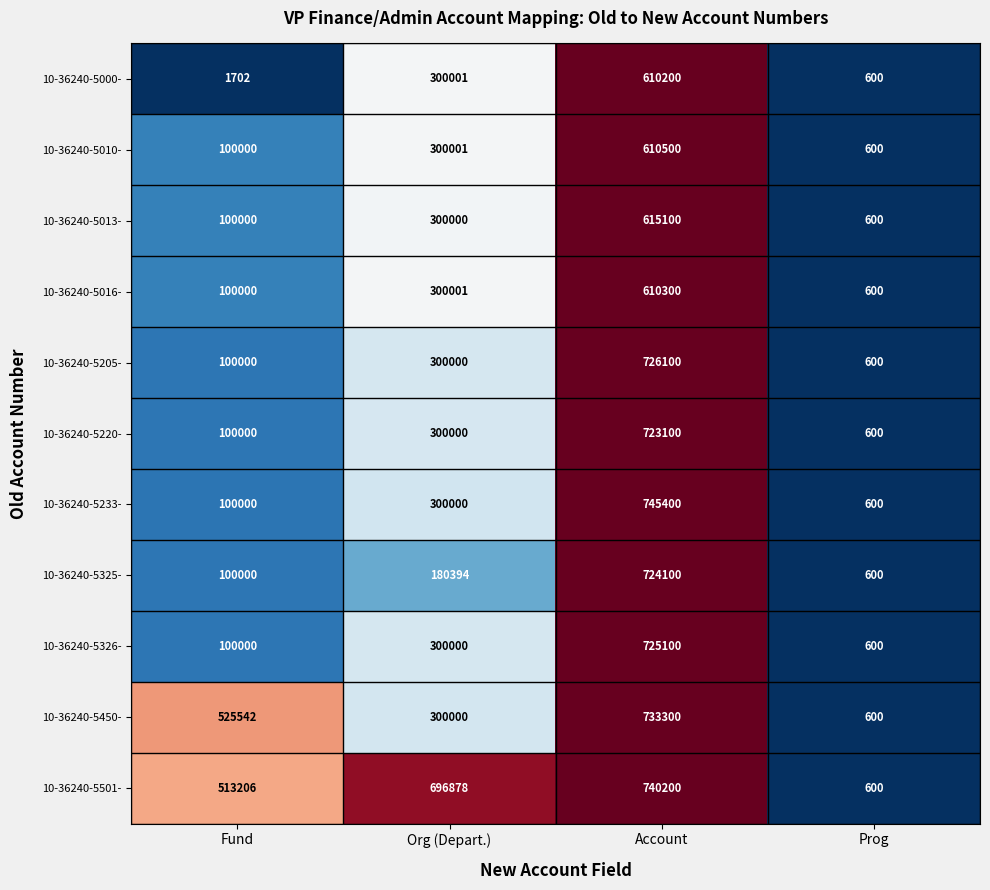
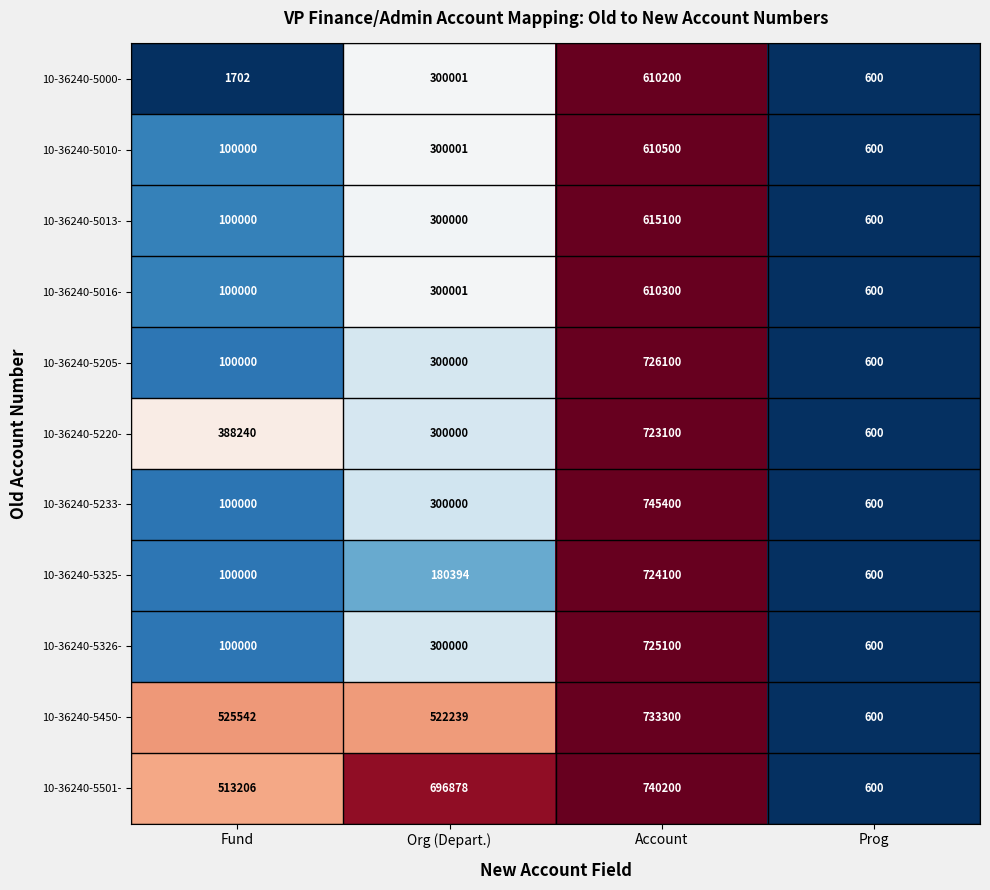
  {
    "10-36240-5000-": {
      "Fund": 1702,
      "Org (Depart.)": 300001,
      "Account": 610200,
      "Prog": 600
    },
    "10-36240-5010-": {
      "Fund": 100000,
      "Org (Depart.)": 300001,
      "Account": 610500,
      "Prog": 600
    },
    "10-36240-5013-": {
      "Fund": 100000,
      "Org (Depart.)": 300000,
      "Account": 615100,
      "Prog": 600
    },
    "10-36240-5016-": {
      "Fund": 100000,
      "Org (Depart.)": 300001,
      "Account": 610300,
      "Prog": 600
    },
    "10-36240-5205-": {
      "Fund": 100000,
      "Org (Depart.)": 300000,
      "Account": 726100,
      "Prog": 600
    },
    "10-36240-5220-": {
-     "Fund": 100000,
+     "Fund": 388240,
      "Org (Depart.)": 300000,
      "Account": 723100,
      "Prog": 600
    },
    "10-36240-5233-": {
      "Fund": 100000,
      "Org (Depart.)": 300000,
      "Account": 745400,
      "Prog": 600
    },
    "10-36240-5325-": {
      "Fund": 100000,
      "Org (Depart.)": 180394,
      "Account": 724100,
      "Prog": 600
    },
    "10-36240-5326-": {
      "Fund": 100000,
      "Org (Depart.)": 300000,
      "Account": 725100,
      "Prog": 600
    },
    "10-36240-5450-": {
      "Fund": 525542,
-     "Org (Depart.)": 300000,
+     "Org (Depart.)": 522239,
      "Account": 733300,
      "Prog": 600
    },
    "10-36240-5501-": {
      "Fund": 513206,
      "Org (Depart.)": 696878,
      "Account": 740200,
      "Prog": 600
    }
  }
